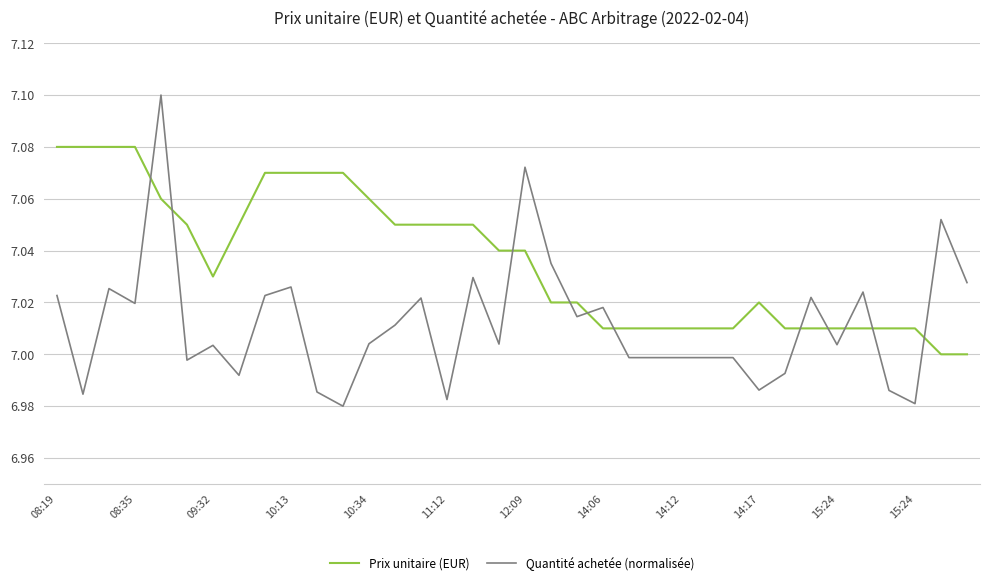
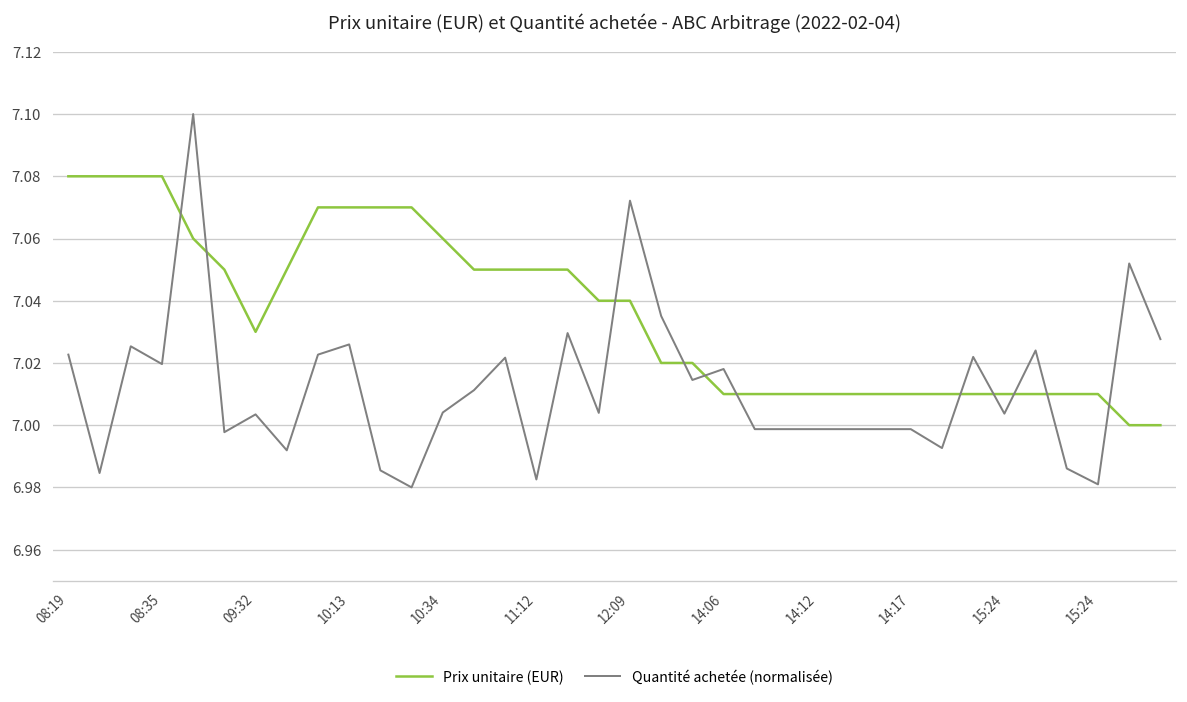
  {
    "Prix unitaire (EUR)": {
      "09:32": 7.03,
      "10:34": 7.06,
      "14:06": 7.01,
      "14:12": 7.01,
-     "14:17": 7.02
+     "14:17": 7.01
    },
    "Quantité achetée (normalisée)": {
      "09:32": 7.003,
      "10:34": 7.004,
      "14:06": 7.018,
      "14:12": 6.999,
-     "14:17": 6.986
+     "14:17": 6.999
    }
  }
